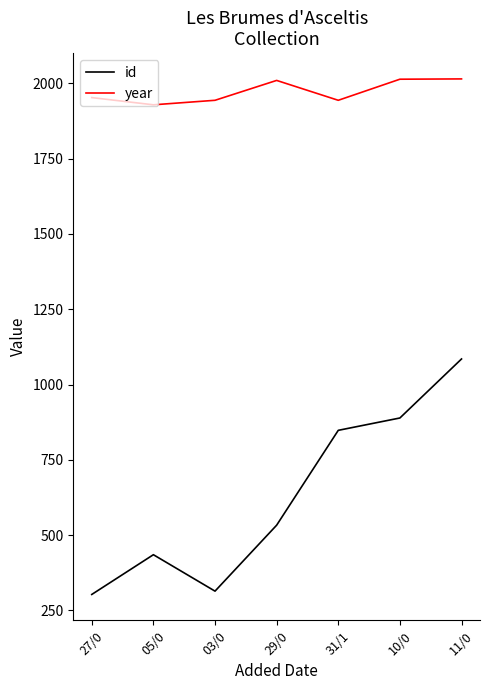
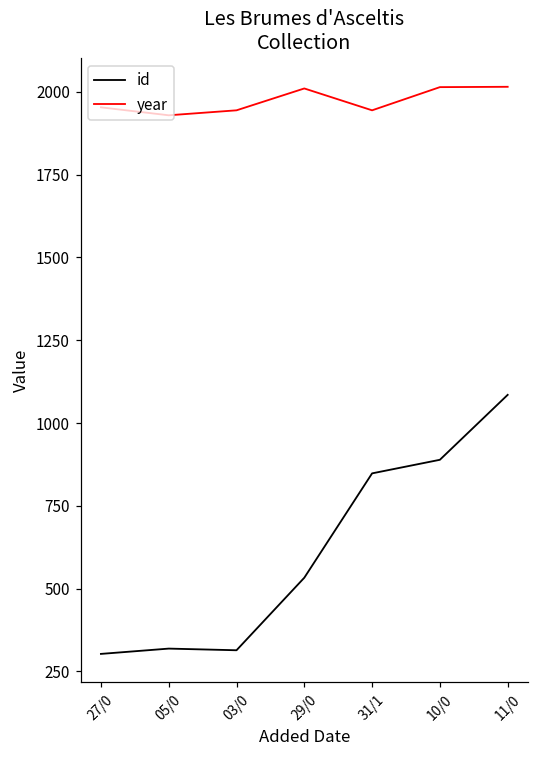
  {
    "id": {
      "27/0": 300,
-     "05/0": 440,
+     "05/0": 320,
      "03/0": 310,
      "29/0": 530,
      "31/1": 850,
      "10/0": 890,
      "11/0": 1090
    },
    "year": {
      "03/0": 1940,
      "29/0": 2010,
      "31/1": 1940,
      "10/0": 2010,
      "11/0": 2020
    }
  }
